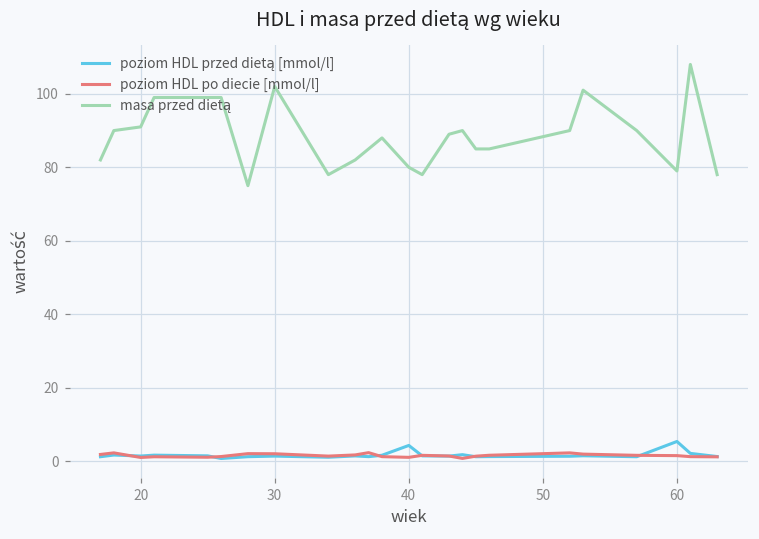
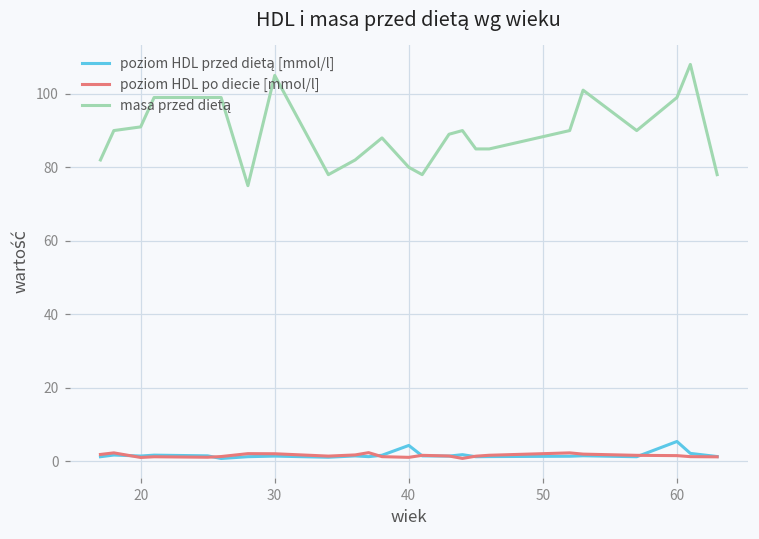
  {
    "poziom HDL przed dietą [mmol/l]": {
      "40": 4,
      "60": 5
    },
    "poziom HDL po diecie [mmol/l]": {
      "40": 1,
      "60": 2
    },
    "masa przed dietą": {
      "20": 91,
-     "30": 102,
+     "30": 105,
      "40": 80,
-     "60": 79
+     "60": 99
    }
  }
